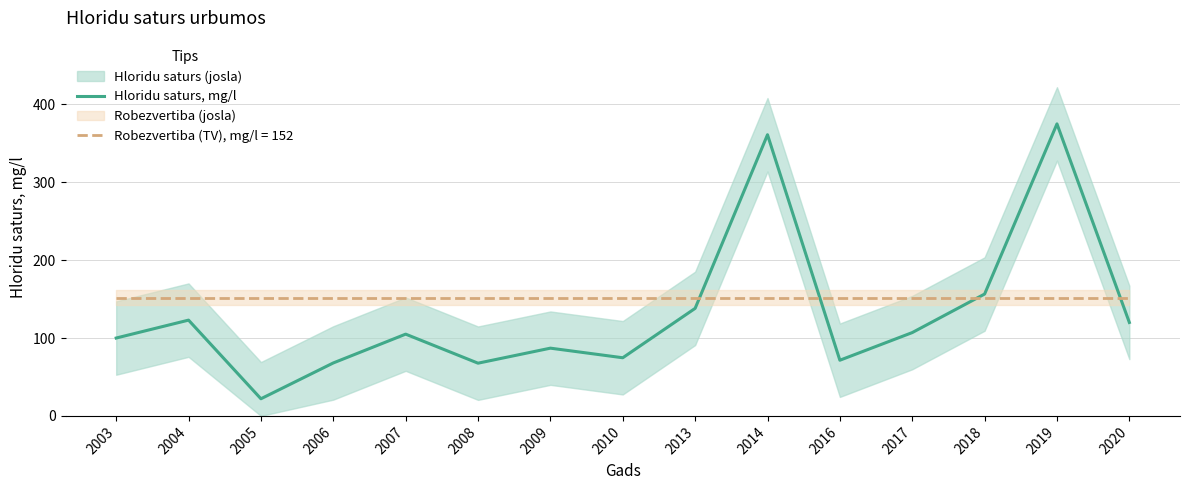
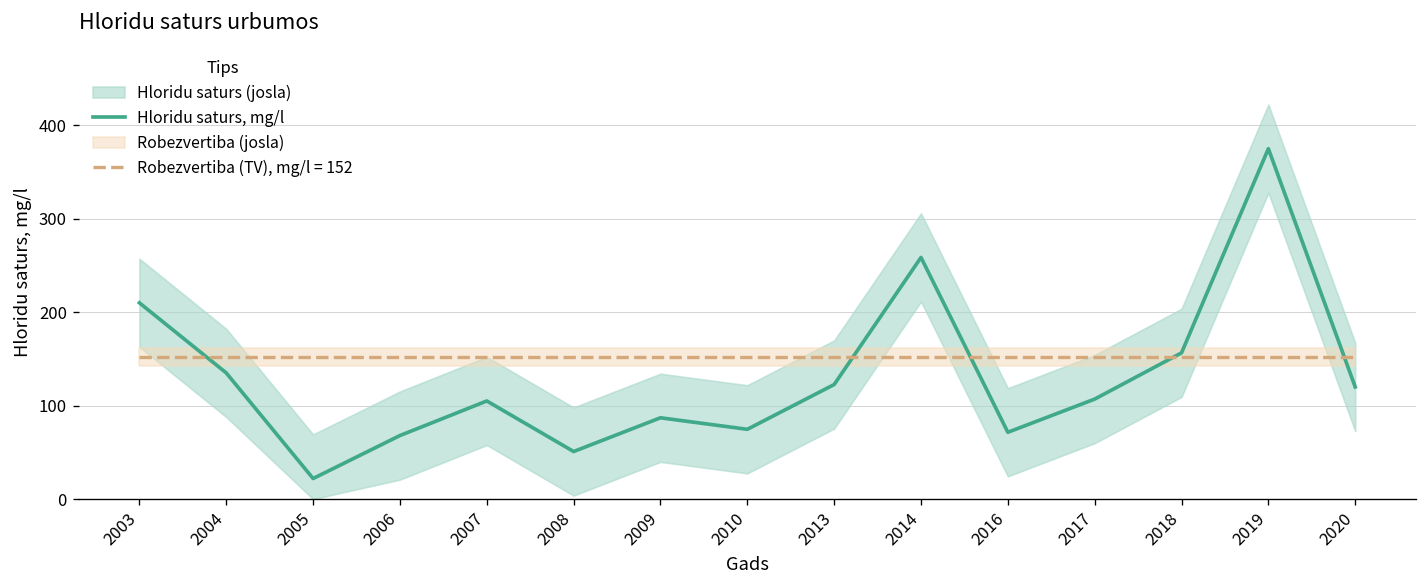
  {
    "Hloridu saturs, mg/l": {
-     "2003": 100,
-     "2004": 120,
+     "2003": 210,
+     "2004": 140,
      "2005": 20,
      "2006": 70,
      "2007": 110,
-     "2008": 70,
+     "2008": 50,
      "2009": 90,
      "2010": 70,
-     "2013": 140,
-     "2014": 360,
+     "2013": 120,
+     "2014": 260,
      "2016": 70,
      "2017": 110,
      "2018": 160,
      "2019": 380,
      "2020": 120
    },
    "Hloridu saturs (josla)": {
      "2005": 70
    },
    "Robezvertiba (TV), mg/l = 152": {
      "2003": 150,
      "2004": 150,
      "2005": 150,
      "2006": 150,
      "2008": 150,
      "2009": 150,
      "2010": 150,
      "2013": 150,
      "2014": 150,
      "2016": 150,
      "2018": 150,
      "2019": 150,
      "2020": 150
    },
    "Robezvertiba (josla)": {
      "2003": 160,
      "2004": 160,
      "2005": 160,
      "2006": 160,
      "2007": 160,
      "2008": 160,
      "2009": 160,
      "2010": 160,
      "2013": 160,
      "2014": 160,
      "2016": 160,
      "2017": 160,
      "2018": 160,
      "2019": 160,
      "2020": 160
    }
  }
